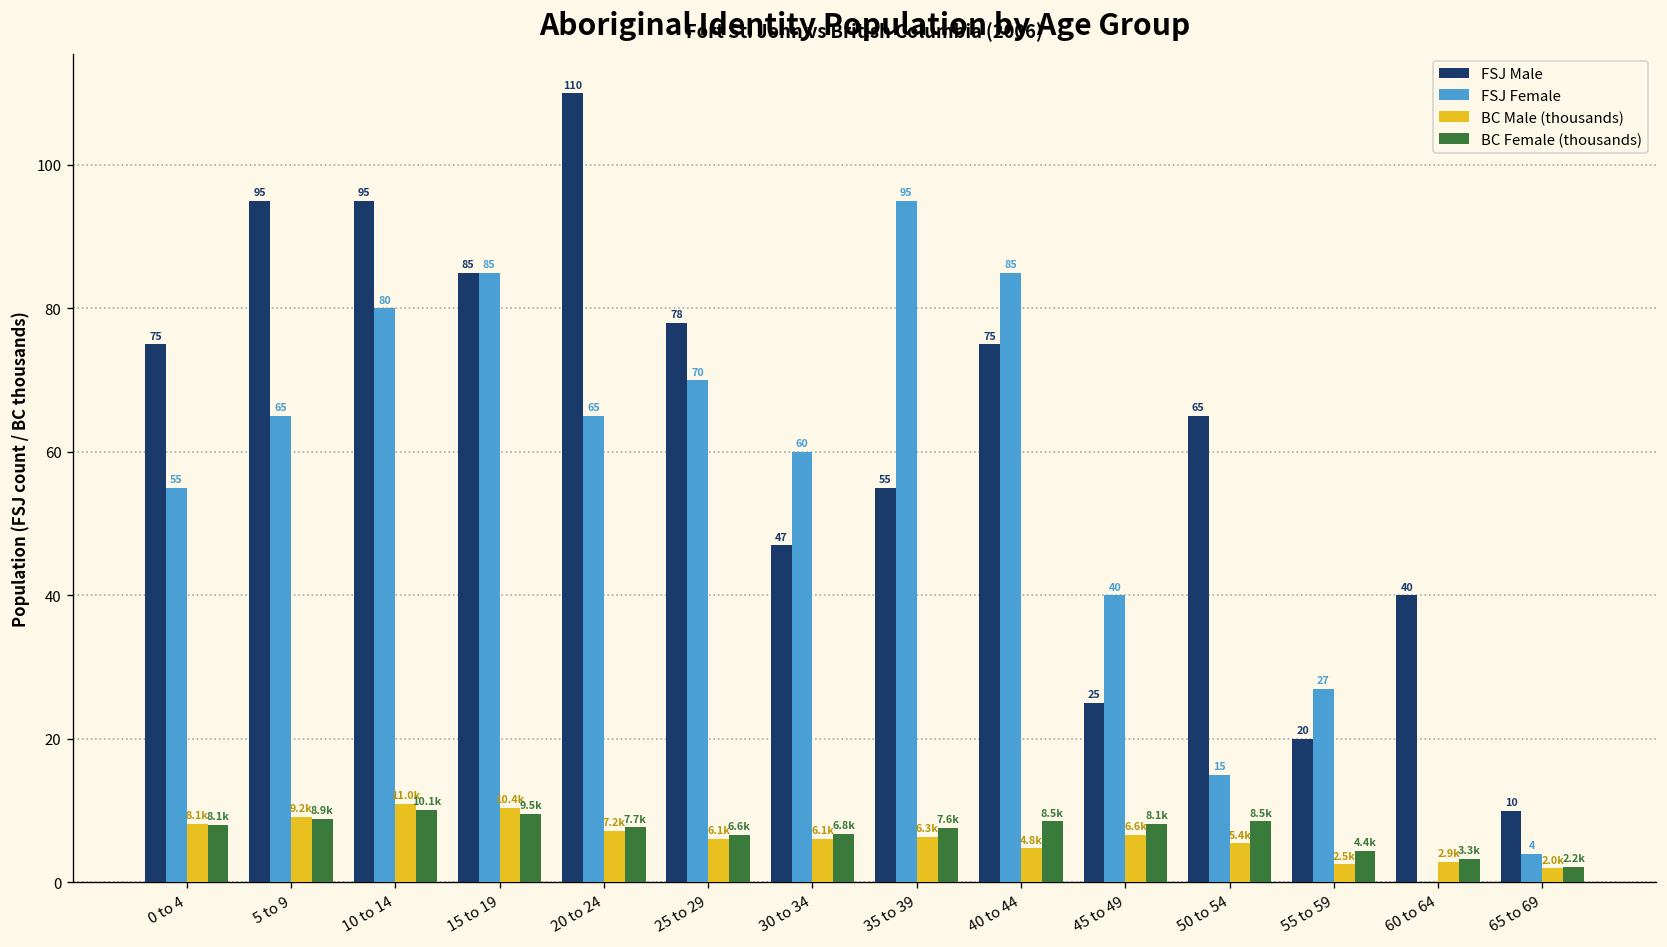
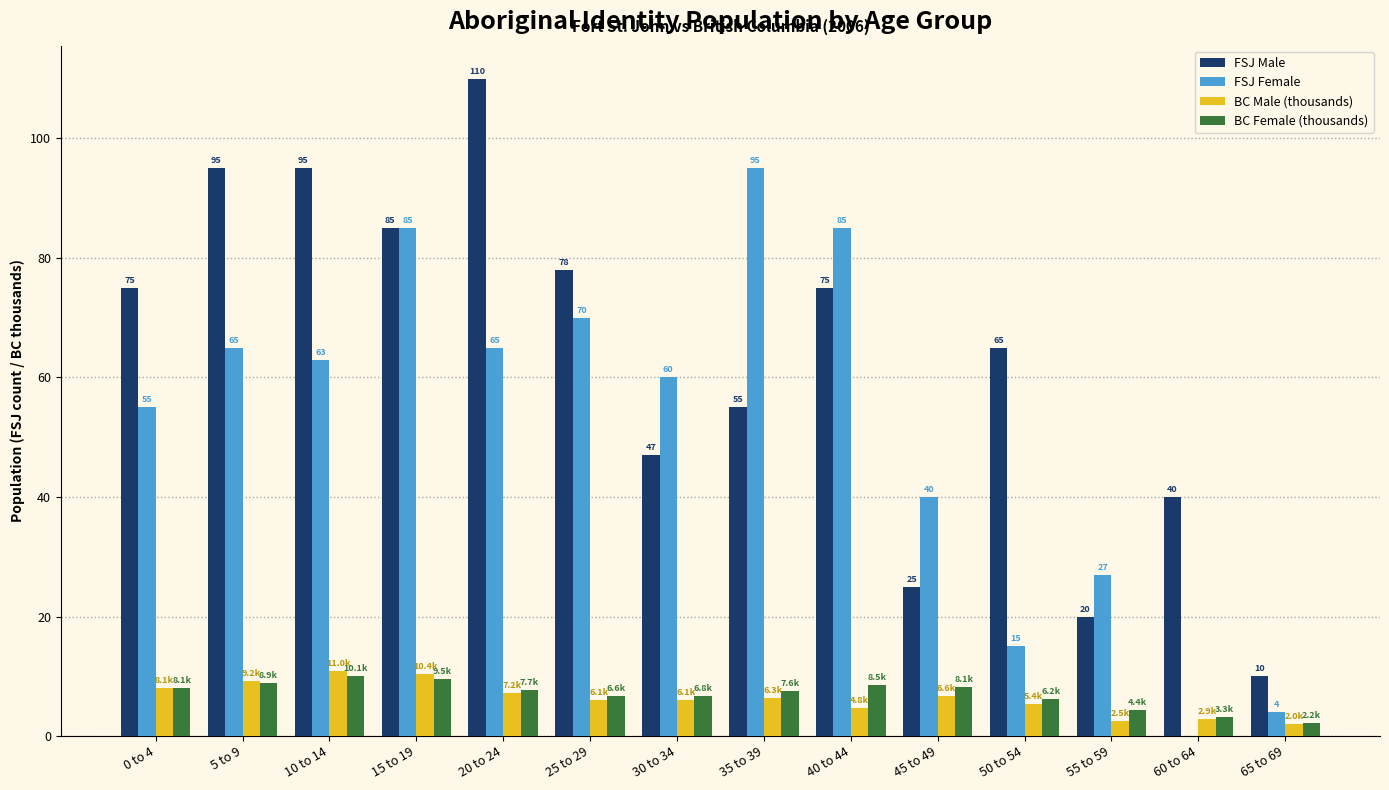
  {
    "FSJ Male": {
      "0 to 4": "75",
      "5 to 9": "95",
      "10 to 14": "95",
      "15 to 19": "85",
      "20 to 24": "110",
      "25 to 29": "78",
      "30 to 34": "47",
      "35 to 39": "55",
      "40 to 44": "75",
      "45 to 49": "25",
      "50 to 54": "65",
      "55 to 59": "20",
      "60 to 64": "40",
      "65 to 69": "10"
    },
    "FSJ Female": {
      "0 to 4": "55",
      "5 to 9": "65",
-     "10 to 14": "80",
+     "10 to 14": "63",
      "15 to 19": "85",
      "20 to 24": "65",
      "25 to 29": "70",
      "30 to 34": "60",
      "35 to 39": "95",
      "40 to 44": "85",
      "45 to 49": "40",
      "50 to 54": "15",
      "55 to 59": "27",
      "65 to 69": "4"
    },
    "BC Male (thousands)": {
      "0 to 4": "8.1k",
      "5 to 9": "9.2k",
      "10 to 14": "11.0k",
      "15 to 19": "10.4k",
      "20 to 24": "7.2k",
      "25 to 29": "6.1k",
      "30 to 34": "6.1k",
      "35 to 39": "6.3k",
      "40 to 44": "4.8k",
      "45 to 49": "6.6k",
      "50 to 54": "5.4k",
      "55 to 59": "2.5k",
      "60 to 64": "2.9k",
      "65 to 69": "2.0k"
    },
    "BC Female (thousands)": {
      "0 to 4": "8.1k",
      "5 to 9": "8.9k",
      "10 to 14": "10.1k",
      "15 to 19": "9.5k",
      "20 to 24": "7.7k",
      "25 to 29": "6.6k",
      "30 to 34": "6.8k",
      "35 to 39": "7.6k",
      "40 to 44": "8.5k",
      "45 to 49": "8.1k",
-     "50 to 54": "8.5k",
+     "50 to 54": "6.2k",
      "55 to 59": "4.4k",
      "60 to 64": "3.3k",
      "65 to 69": "2.2k"
    }
  }
